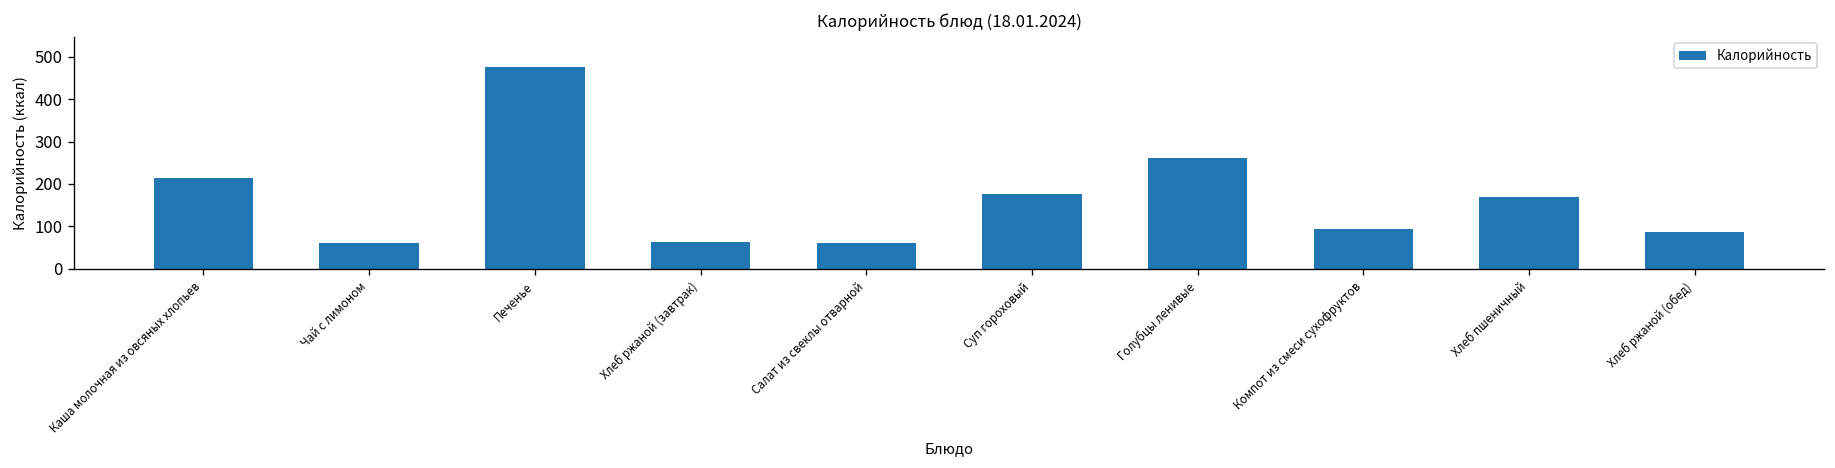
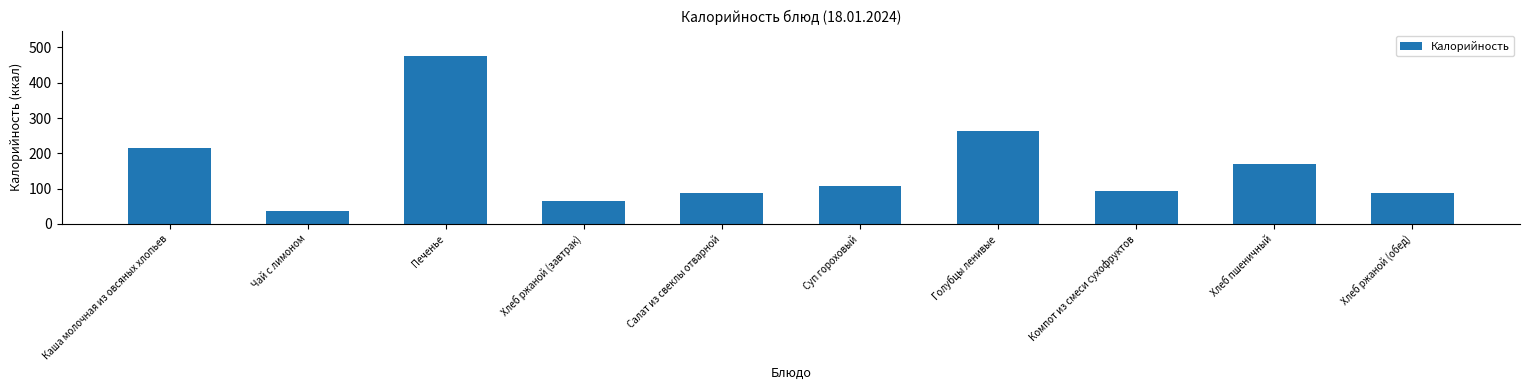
  {
    "Каша молочная из овсяных хлопьев": 210,
-   "Чай с лимоном": 60,
+   "Чай с лимоном": 40,
    "Печенье": 480,
    "Хлеб ржаной (завтрак)": 60,
-   "Салат из свеклы отварной": 60,
-   "Суп гороховый": 180,
+   "Салат из свеклы отварной": 90,
+   "Суп гороховый": 110,
    "Голубцы ленивые": 260,
    "Компот из смеси сухофруктов": 90,
    "Хлеб пшеничный": 170,
    "Хлеб ржаной (обед)": 90
  }
